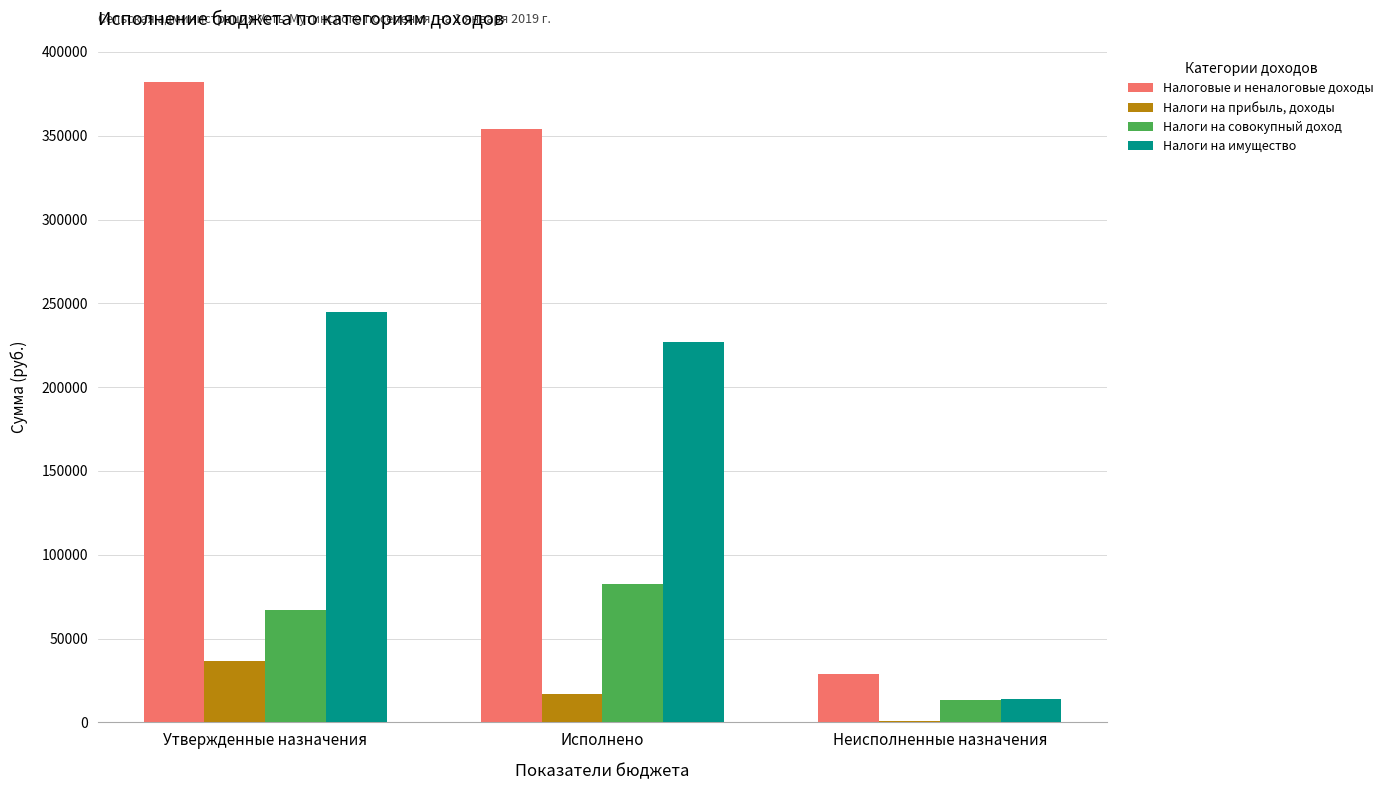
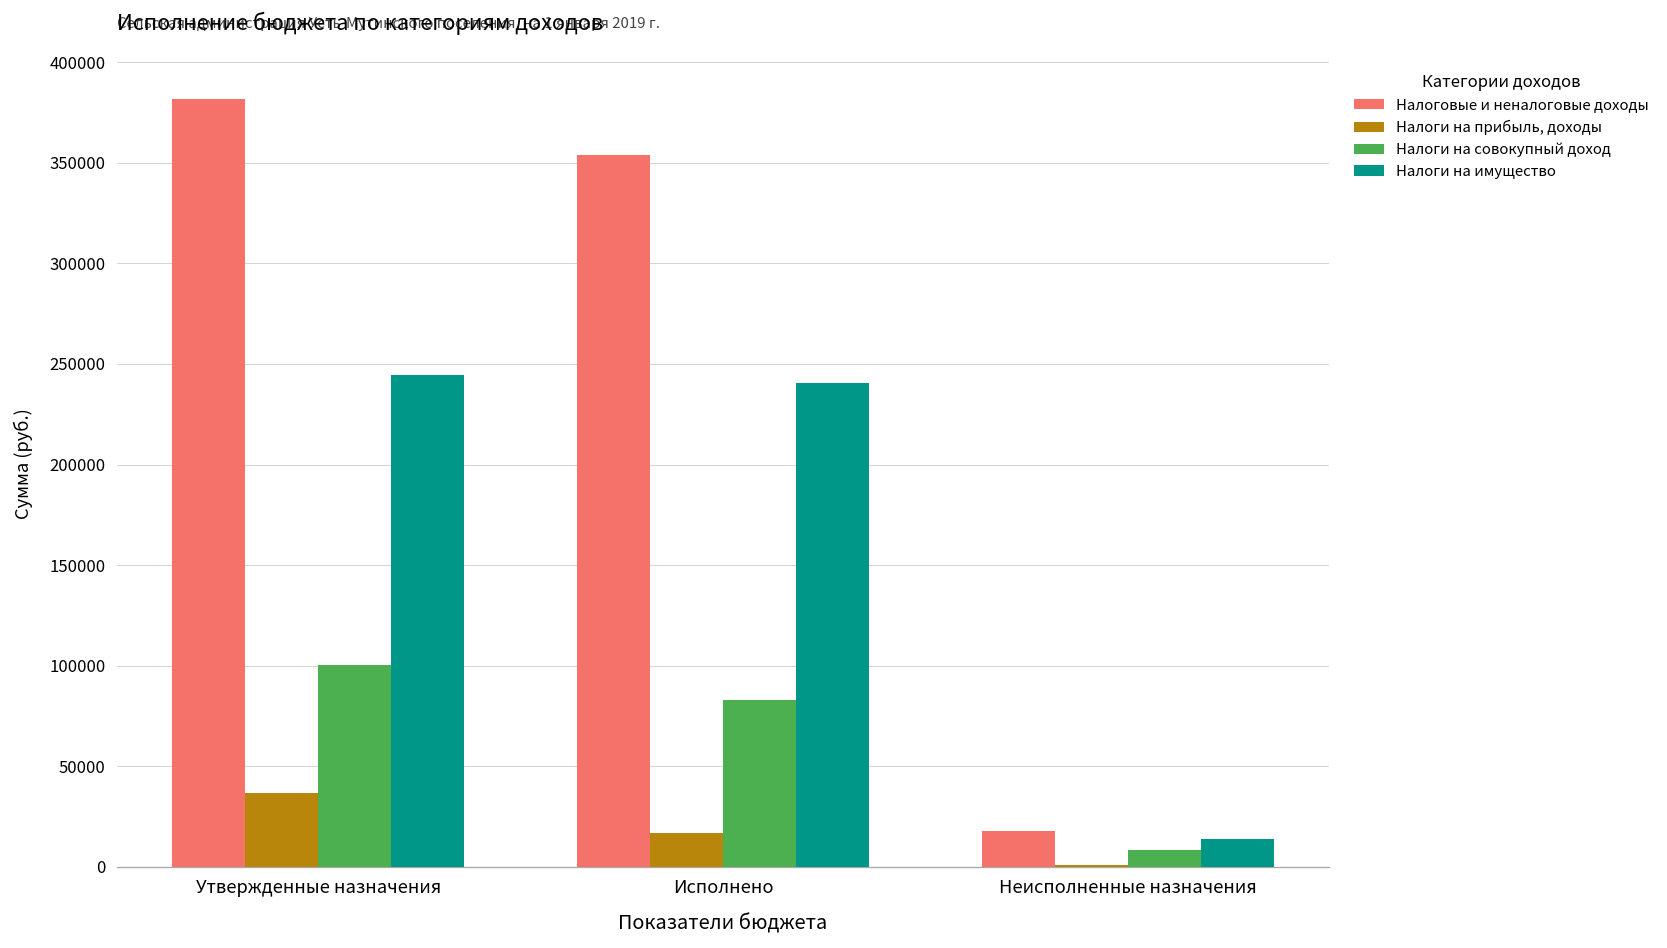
  {
    "Налоговые и неналоговые доходы": {
      "Утвержденные назначения": 382000,
      "Исполнено": 354000,
-     "Неисполненные назначения": 29000
+     "Неисполненные назначения": 18000
    },
    "Налоги на прибыль, доходы": {
      "Утвержденные назначения": 37000,
      "Исполнено": 17000
    },
    "Налоги на совокупный доход": {
-     "Утвержденные назначения": 67000,
+     "Утвержденные назначения": 100000,
      "Исполнено": 83000,
-     "Неисполненные назначения": 14000
+     "Неисполненные назначения": 8000
    },
    "Налоги на имущество": {
      "Утвержденные назначения": 245000,
-     "Исполнено": 227000,
+     "Исполнено": 241000,
      "Неисполненные назначения": 14000
    }
  }
